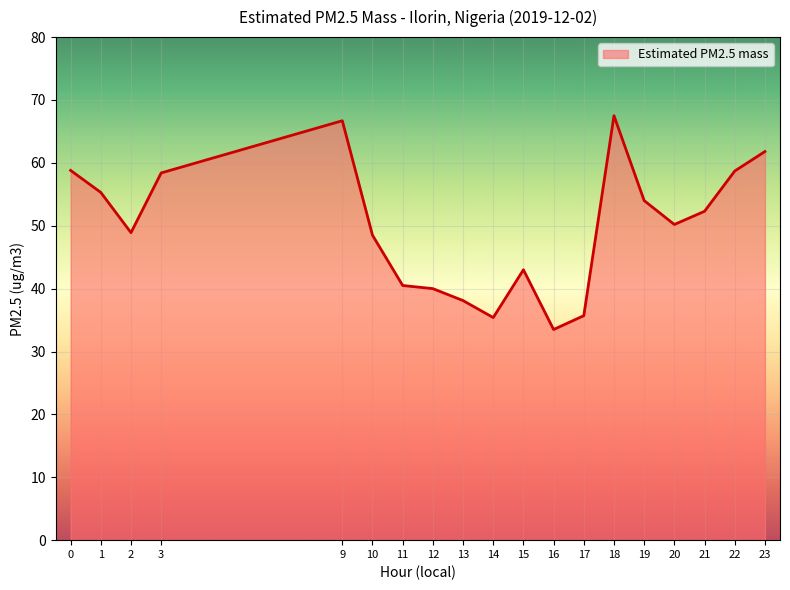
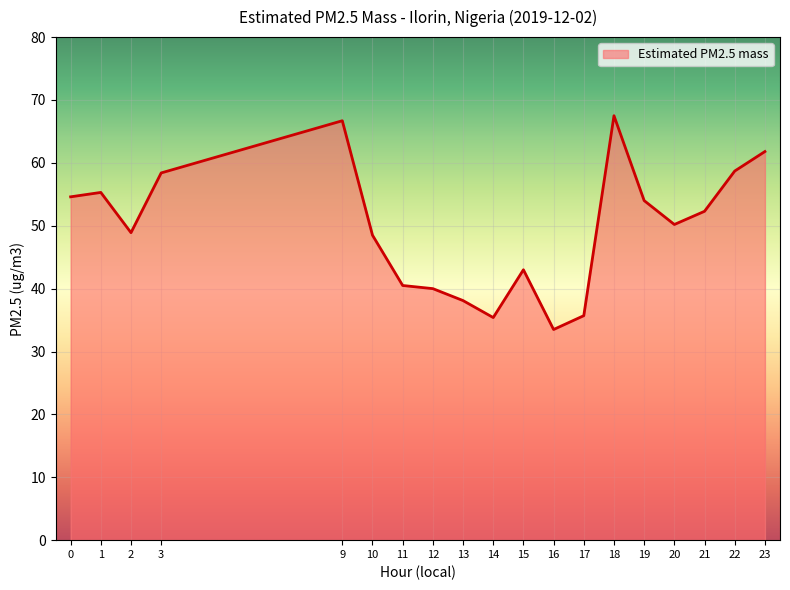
  {
-   "0": 59,
+   "0": 55,
    "1": 55,
    "2": 49,
    "3": 58,
    "9": 67,
    "10": 49,
    "11": 41,
    "12": 40,
    "13": 38,
    "14": 35,
    "15": 43,
    "16": 34,
    "17": 36,
    "18": 68,
    "19": 54,
    "20": 50,
    "21": 52,
    "22": 59,
    "23": 62
  }
